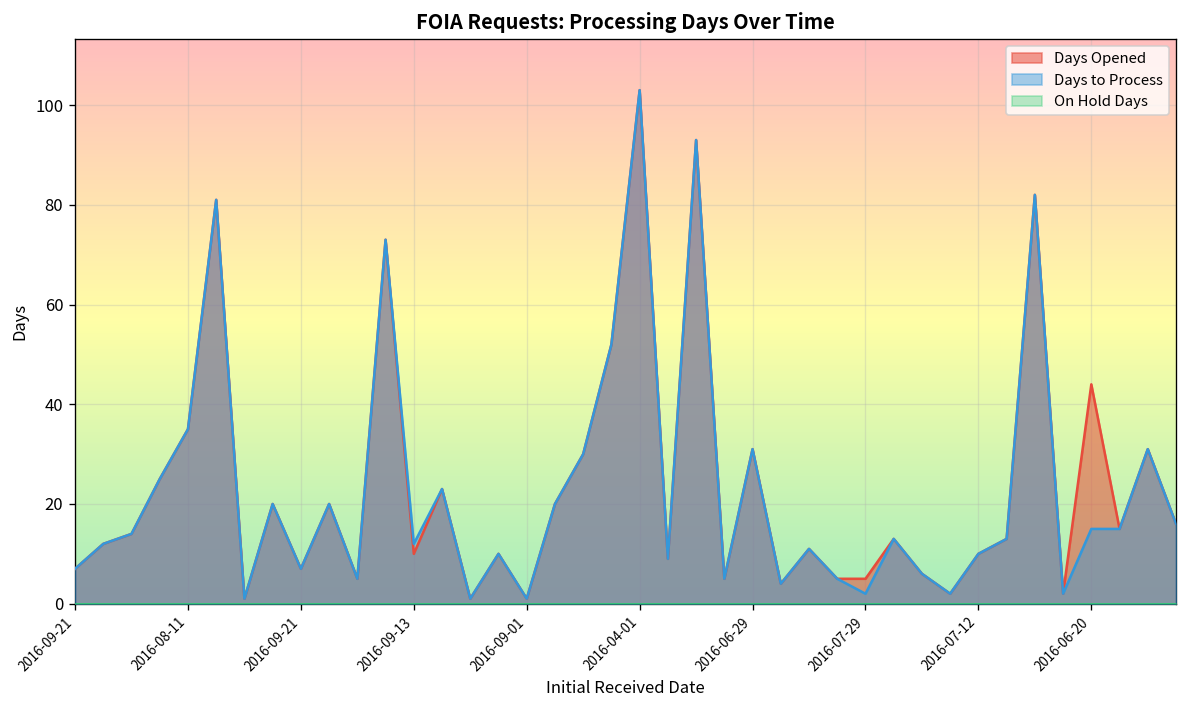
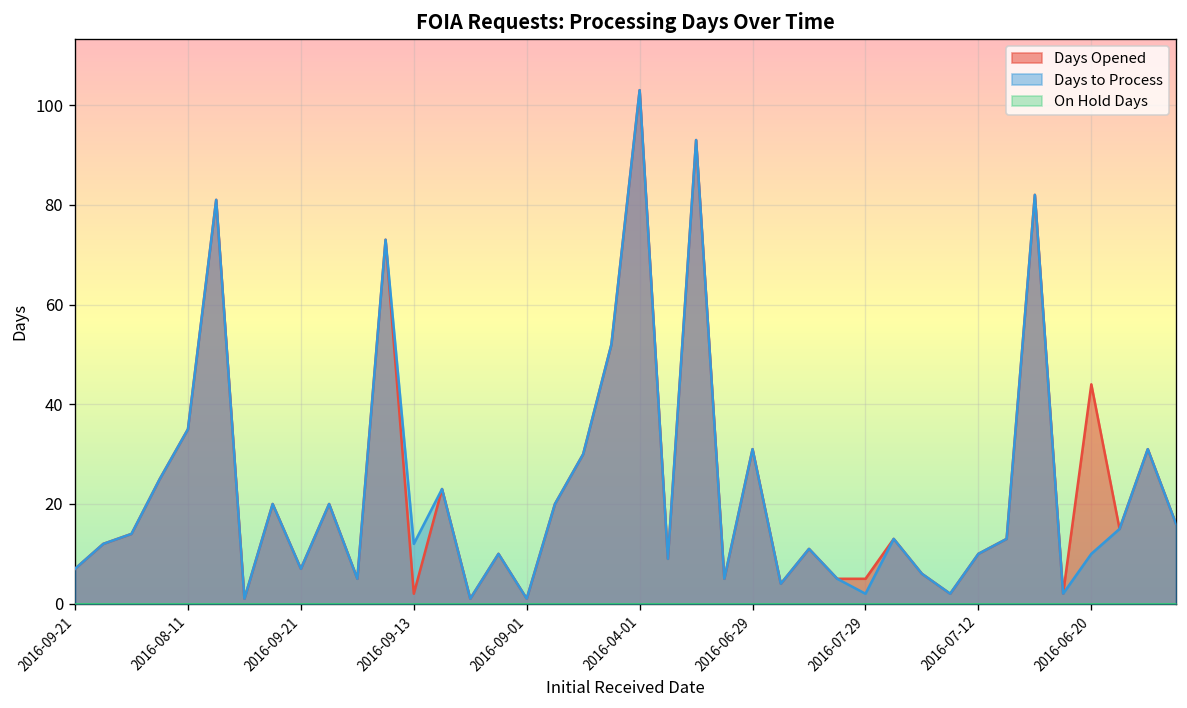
  {
    "Days Opened": {
-     "2016-09-13": 10,
+     "2016-09-13": 2,
      "2016-07-29": 5,
      "2016-06-20": 44
    },
    "Days to Process": {
      "2016-09-13": 12,
      "2016-07-29": 2,
-     "2016-06-20": 15
+     "2016-06-20": 10
    },
    "On Hold Days": {
      "2016-09-13": 0,
      "2016-09-01": 0,
      "2016-04-01": 0,
      "2016-07-29": 0,
      "2016-06-20": 0
    }
  }
